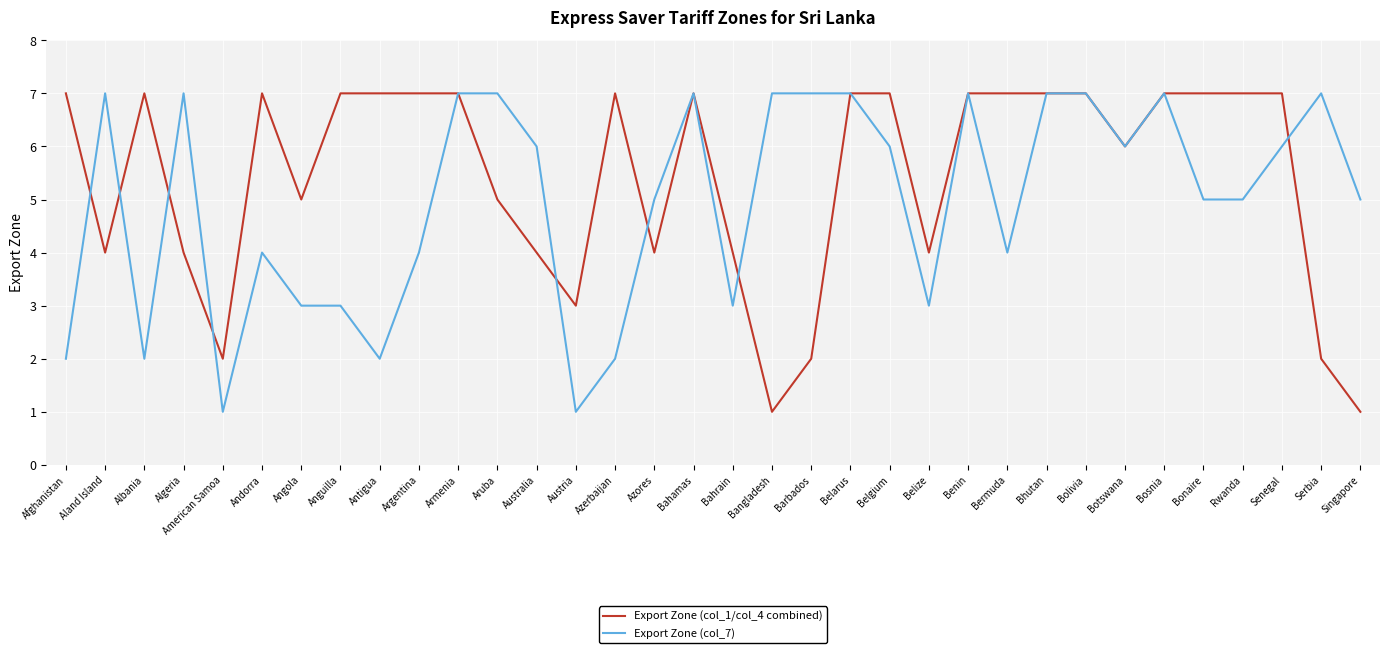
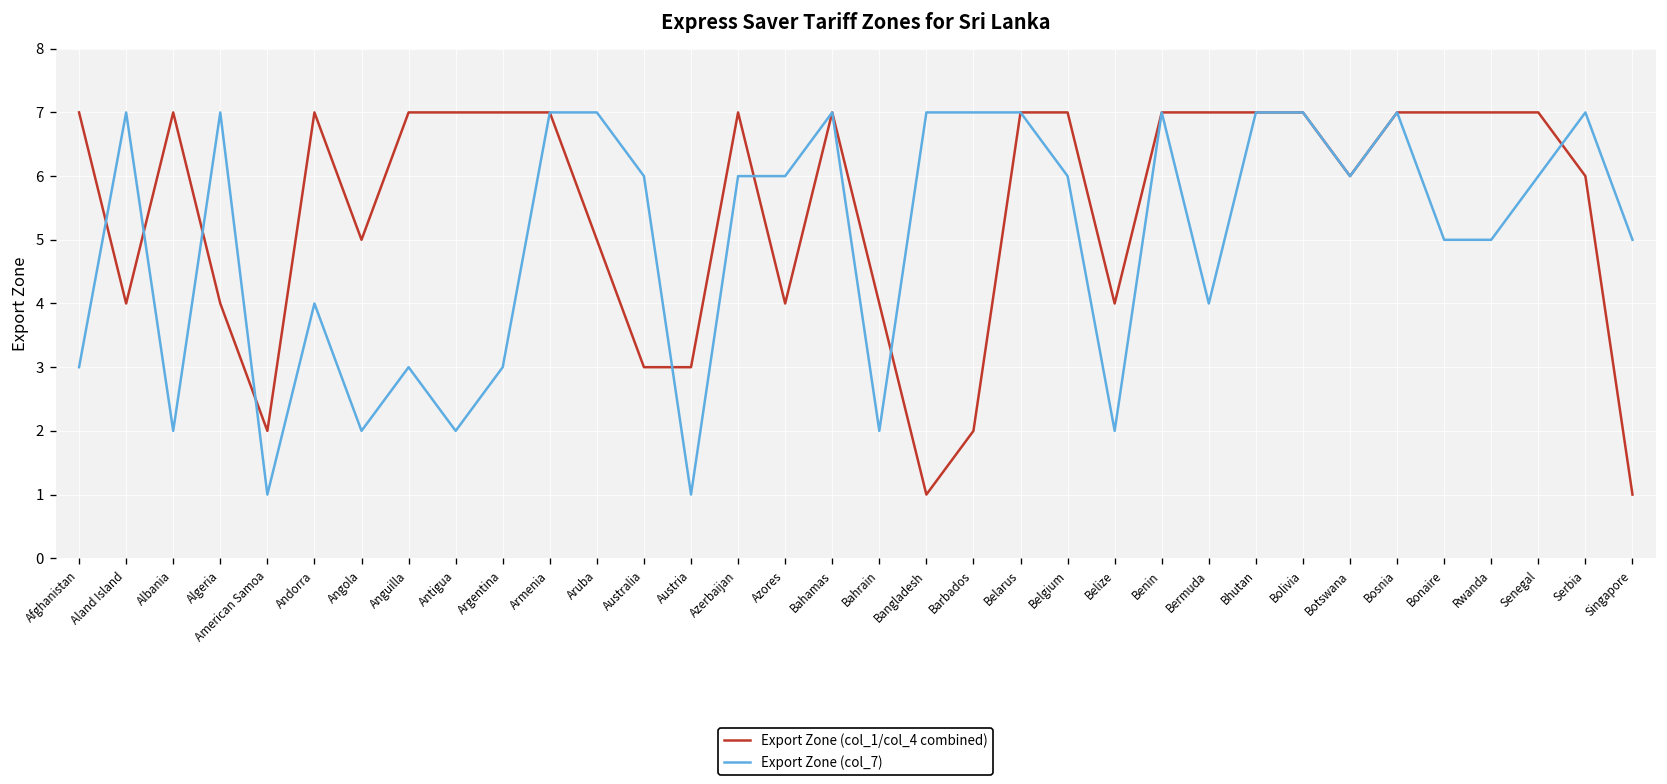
  {
    "Export Zone (col_1/col_4 combined)": {
      "Afghanistan": 7,
      "Aland Island": 4,
      "Albania": 7,
      "Algeria": 4,
      "American Samoa": 2,
      "Andorra": 7,
      "Angola": 5,
      "Anguilla": 7,
      "Antigua": 7,
      "Argentina": 7,
      "Aruba": 5,
-     "Australia": 4,
+     "Australia": 3,
      "Austria": 3,
      "Azerbaijan": 7,
      "Azores": 4,
      "Bahrain": 4,
      "Bangladesh": 1,
      "Barbados": 2,
      "Belgium": 7,
      "Belize": 4,
      "Bermuda": 7,
      "Bonaire": 7,
      "Rwanda": 7,
      "Senegal": 7,
-     "Serbia": 2,
+     "Serbia": 6,
      "Singapore": 1
    },
    "Export Zone (col_7)": {
-     "Afghanistan": 2,
+     "Afghanistan": 3,
      "Aland Island": 7,
      "Albania": 2,
      "Algeria": 7,
      "American Samoa": 1,
      "Andorra": 4,
-     "Angola": 3,
+     "Angola": 2,
      "Anguilla": 3,
      "Antigua": 2,
-     "Argentina": 4,
+     "Argentina": 3,
      "Aruba": 7,
      "Australia": 6,
      "Austria": 1,
-     "Azerbaijan": 2,
-     "Azores": 5,
-     "Bahrain": 3,
+     "Azerbaijan": 6,
+     "Azores": 6,
+     "Bahrain": 2,
      "Bangladesh": 7,
      "Barbados": 7,
      "Belgium": 6,
-     "Belize": 3,
+     "Belize": 2,
      "Bermuda": 4,
      "Bonaire": 5,
      "Rwanda": 5,
      "Senegal": 6,
      "Serbia": 7,
      "Singapore": 5
    }
  }
